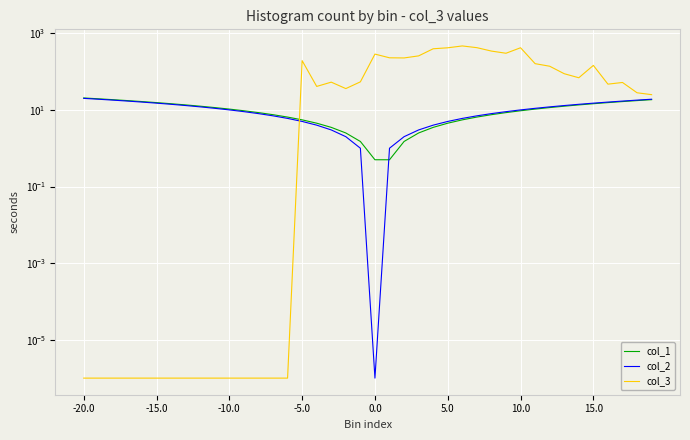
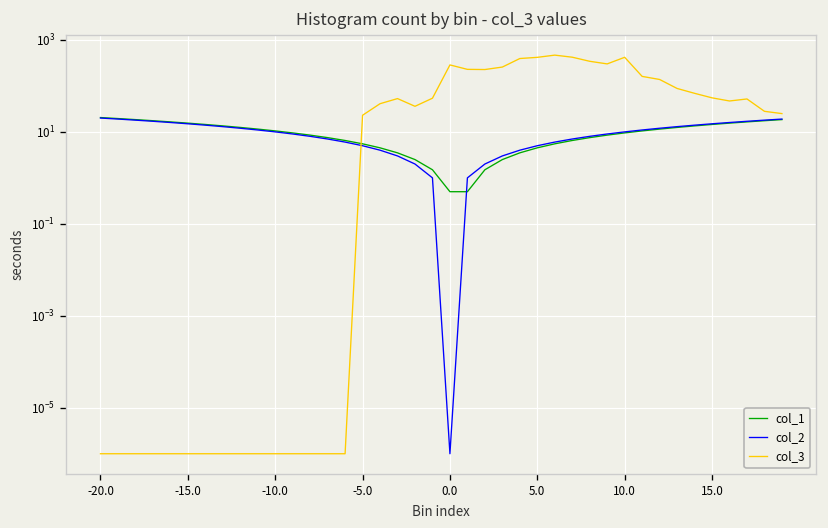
  {
    "col_1": {
      "0.0": 0.5
    },
    "col_2": {
      "0.0": 0.0000010
    },
    "col_3": {
      "-20.0": 0.0000010,
      "-15.0": 0.0000010,
      "-10.0": 0.0000010,
-     "-5.0": 200,
+     "-5.0": 20,
      "0.0": 300,
      "5.0": 400,
      "10.0": 400,
-     "15.0": 150
+     "15.0": 60
    }
  }
